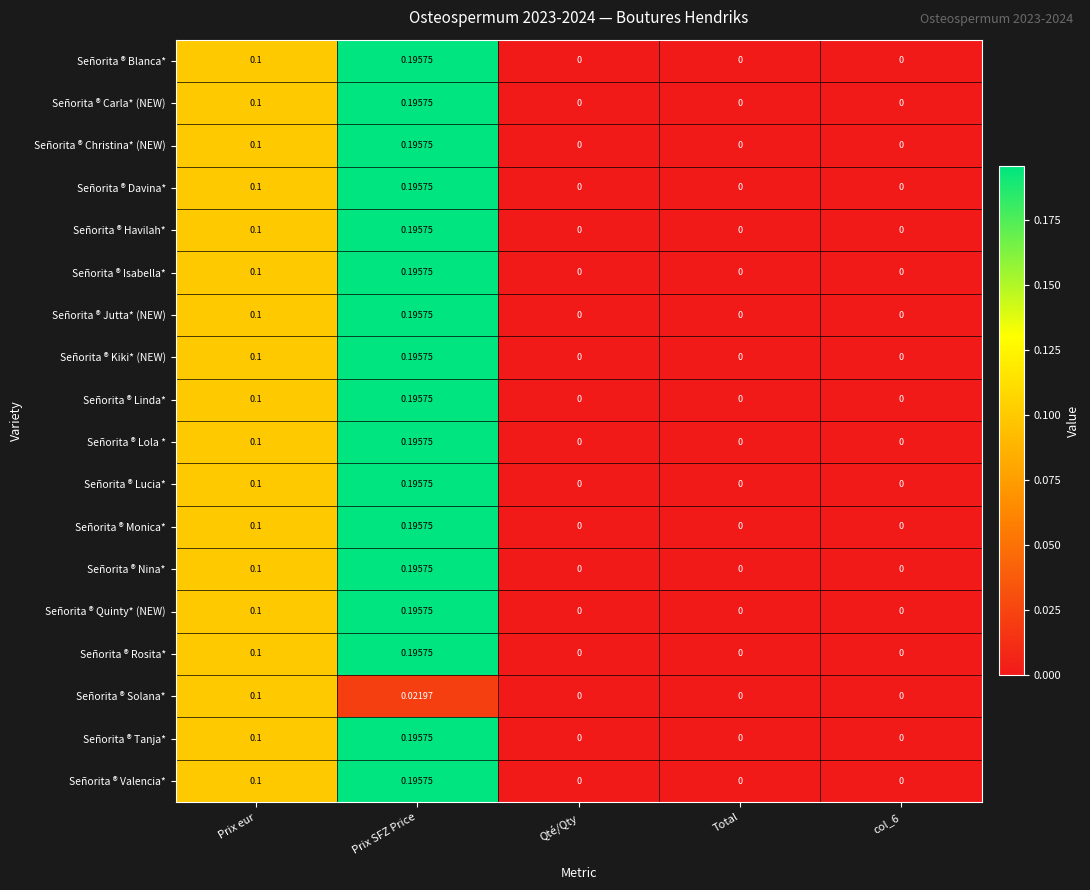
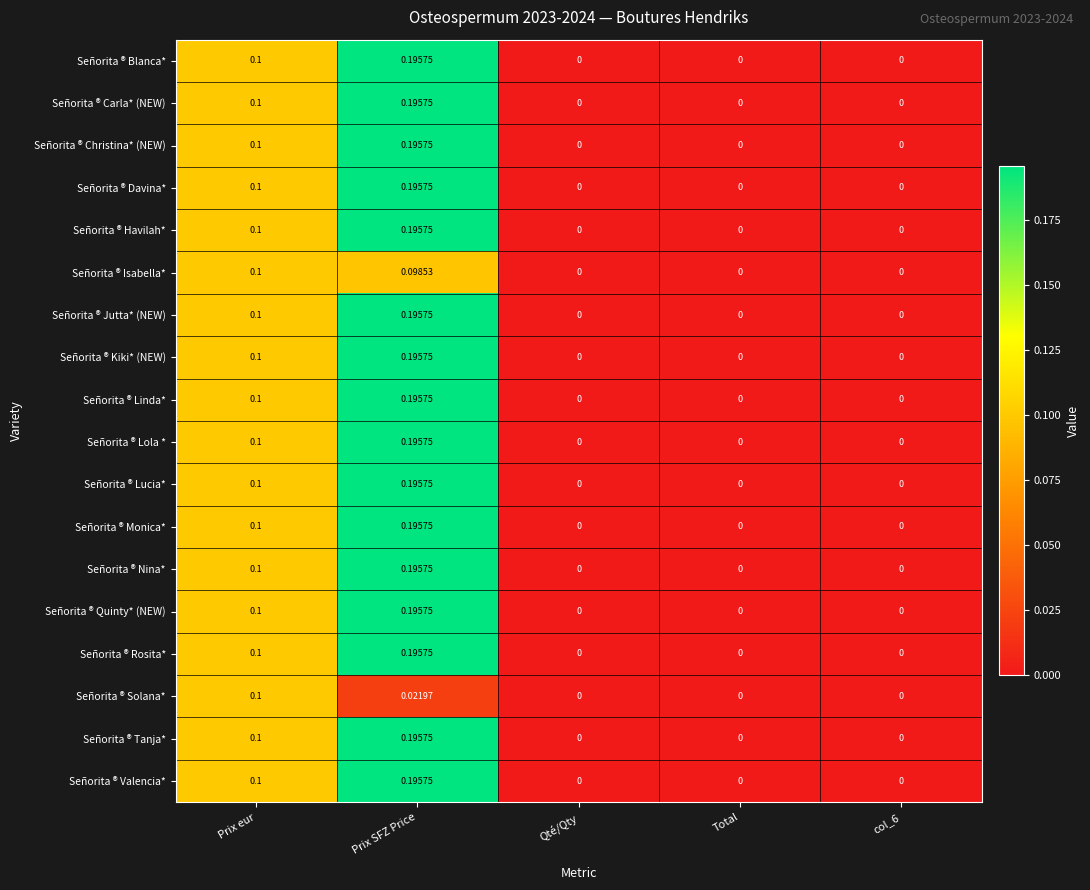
  {
    "Señorita ® Blanca*": {
      "Prix eur": 0.1,
      "Prix SFZ Price": 0.19575,
      "Qté/Qty": 0,
      "Total": 0,
      "col_6": 0
    },
    "Señorita ® Carla* (NEW)": {
      "Prix eur": 0.1,
      "Prix SFZ Price": 0.19575,
      "Qté/Qty": 0,
      "Total": 0,
      "col_6": 0
    },
    "Señorita ® Christina* (NEW)": {
      "Prix eur": 0.1,
      "Prix SFZ Price": 0.19575,
      "Qté/Qty": 0,
      "Total": 0,
      "col_6": 0
    },
    "Señorita ® Davina*": {
      "Prix eur": 0.1,
      "Prix SFZ Price": 0.19575,
      "Qté/Qty": 0,
      "Total": 0,
      "col_6": 0
    },
    "Señorita ® Havilah*": {
      "Prix eur": 0.1,
      "Prix SFZ Price": 0.19575,
      "Qté/Qty": 0,
      "Total": 0,
      "col_6": 0
    },
    "Señorita ® Isabella*": {
      "Prix eur": 0.1,
-     "Prix SFZ Price": 0.19575,
+     "Prix SFZ Price": 0.09853,
      "Qté/Qty": 0,
      "Total": 0,
      "col_6": 0
    },
    "Señorita ® Jutta* (NEW)": {
      "Prix eur": 0.1,
      "Prix SFZ Price": 0.19575,
      "Qté/Qty": 0,
      "Total": 0,
      "col_6": 0
    },
    "Señorita ® Kiki* (NEW)": {
      "Prix eur": 0.1,
      "Prix SFZ Price": 0.19575,
      "Qté/Qty": 0,
      "Total": 0,
      "col_6": 0
    },
    "Señorita ® Linda*": {
      "Prix eur": 0.1,
      "Prix SFZ Price": 0.19575,
      "Qté/Qty": 0,
      "Total": 0,
      "col_6": 0
    },
    "Señorita ® Lola *": {
      "Prix eur": 0.1,
      "Prix SFZ Price": 0.19575,
      "Qté/Qty": 0,
      "Total": 0,
      "col_6": 0
    },
    "Señorita ® Lucia*": {
      "Prix eur": 0.1,
      "Prix SFZ Price": 0.19575,
      "Qté/Qty": 0,
      "Total": 0,
      "col_6": 0
    },
    "Señorita ® Monica*": {
      "Prix eur": 0.1,
      "Prix SFZ Price": 0.19575,
      "Qté/Qty": 0,
      "Total": 0,
      "col_6": 0
    },
    "Señorita ® Nina*": {
      "Prix eur": 0.1,
      "Prix SFZ Price": 0.19575,
      "Qté/Qty": 0,
      "Total": 0,
      "col_6": 0
    },
    "Señorita ® Quinty* (NEW)": {
      "Prix eur": 0.1,
      "Prix SFZ Price": 0.19575,
      "Qté/Qty": 0,
      "Total": 0,
      "col_6": 0
    },
    "Señorita ® Rosita*": {
      "Prix eur": 0.1,
      "Prix SFZ Price": 0.19575,
      "Qté/Qty": 0,
      "Total": 0,
      "col_6": 0
    },
    "Señorita ® Solana*": {
      "Prix eur": 0.1,
      "Prix SFZ Price": 0.02197,
      "Qté/Qty": 0,
      "Total": 0,
      "col_6": 0
    },
    "Señorita ® Tanja*": {
      "Prix eur": 0.1,
      "Prix SFZ Price": 0.19575,
      "Qté/Qty": 0,
      "Total": 0,
      "col_6": 0
    },
    "Señorita ® Valencia*": {
      "Prix eur": 0.1,
      "Prix SFZ Price": 0.19575,
      "Qté/Qty": 0,
      "Total": 0,
      "col_6": 0
    }
  }
